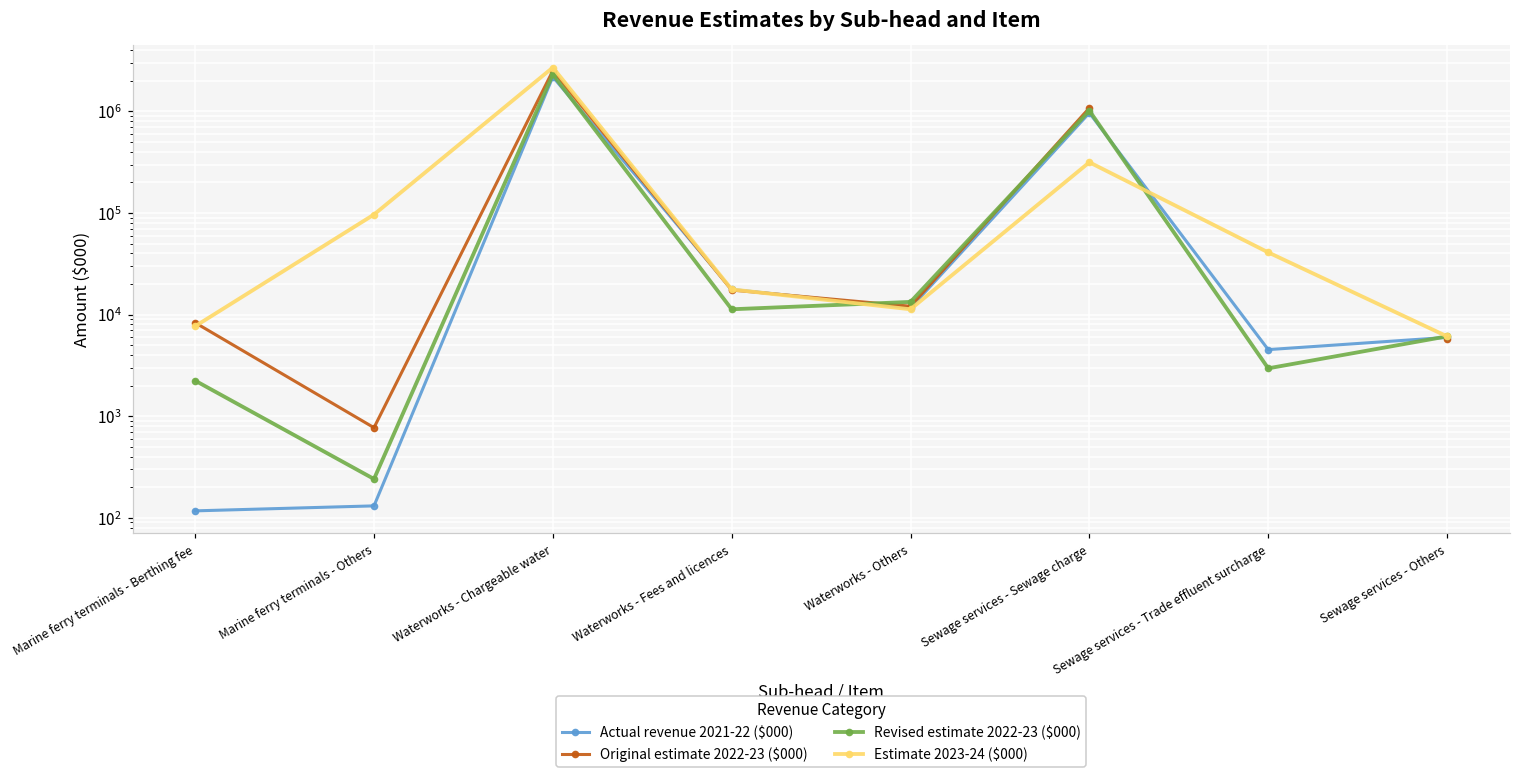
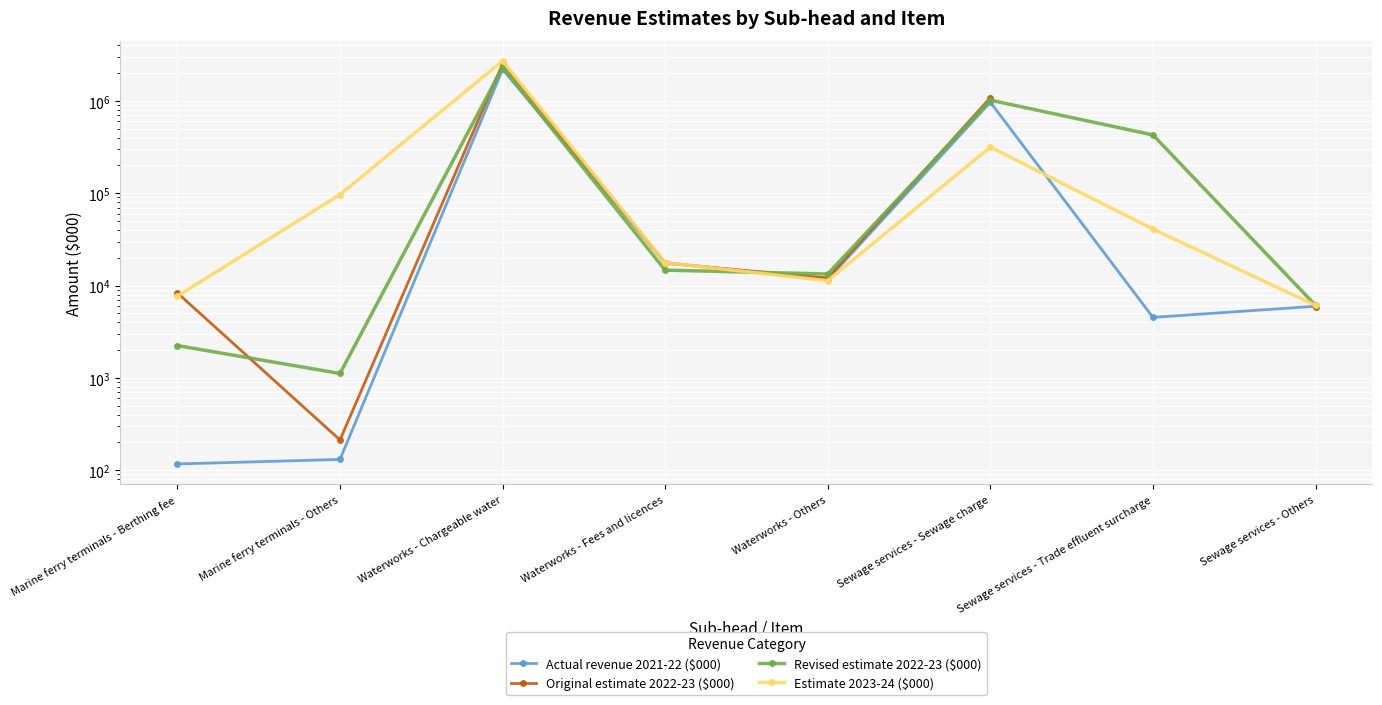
  {
    "Actual revenue 2021-22 ($000)": {
      "Marine ferry terminals - Berthing fee": 120,
      "Marine ferry terminals - Others": 130,
      "Sewage services - Trade effluent surcharge": 5000
    },
    "Original estimate 2022-23 ($000)": {
      "Marine ferry terminals - Berthing fee": 8000,
-     "Marine ferry terminals - Others": 800,
+     "Marine ferry terminals - Others": 210,
      "Waterworks - Chargeable water": 2500000
    },
    "Revised estimate 2022-23 ($000)": {
      "Marine ferry terminals - Berthing fee": 2200,
-     "Marine ferry terminals - Others": 240,
-     "Waterworks - Fees and licences": 11000,
+     "Marine ferry terminals - Others": 1100,
+     "Waterworks - Fees and licences": 15000,
      "Waterworks - Others": 13000,
-     "Sewage services - Trade effluent surcharge": 3000
+     "Sewage services - Trade effluent surcharge": 400000
    },
    "Estimate 2023-24 ($000)": {
      "Marine ferry terminals - Berthing fee": 8000,
      "Marine ferry terminals - Others": 100000,
      "Waterworks - Chargeable water": 2700000,
      "Sewage services - Sewage charge": 320000,
      "Sewage services - Trade effluent surcharge": 40000
    }
  }
